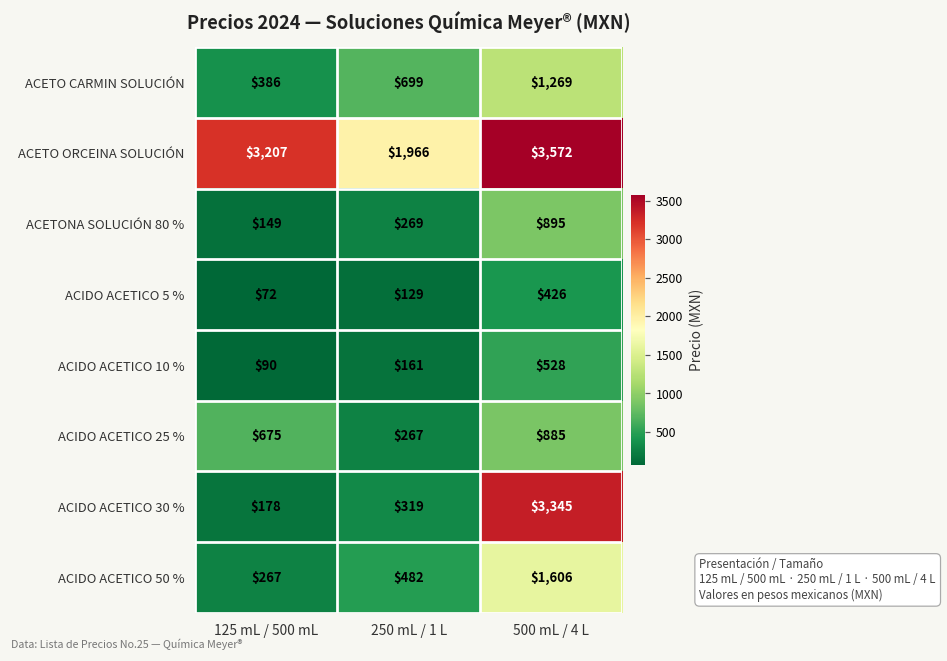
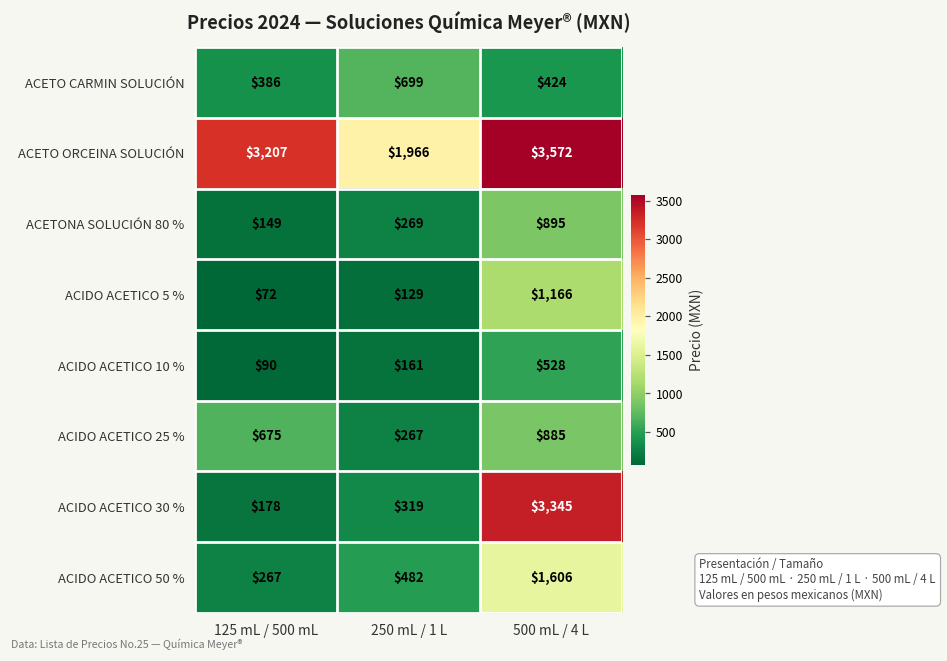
  {
    "ACETO CARMIN SOLUCIÓN": {
      "125 mL / 500 mL": "$386",
      "250 mL / 1 L": "$699",
-     "500 mL / 4 L": "$1,269"
+     "500 mL / 4 L": "$424"
    },
    "ACETO ORCEINA SOLUCIÓN": {
      "125 mL / 500 mL": "$3,207",
      "250 mL / 1 L": "$1,966",
      "500 mL / 4 L": "$3,572"
    },
    "ACETONA SOLUCIÓN 80 %": {
      "125 mL / 500 mL": "$149",
      "250 mL / 1 L": "$269",
      "500 mL / 4 L": "$895"
    },
    "ACIDO ACETICO 5 %": {
      "125 mL / 500 mL": "$72",
      "250 mL / 1 L": "$129",
-     "500 mL / 4 L": "$426"
+     "500 mL / 4 L": "$1,166"
    },
    "ACIDO ACETICO 10 %": {
      "125 mL / 500 mL": "$90",
      "250 mL / 1 L": "$161",
      "500 mL / 4 L": "$528"
    },
    "ACIDO ACETICO 25 %": {
      "125 mL / 500 mL": "$675",
      "250 mL / 1 L": "$267",
      "500 mL / 4 L": "$885"
    },
    "ACIDO ACETICO 30 %": {
      "125 mL / 500 mL": "$178",
      "250 mL / 1 L": "$319",
      "500 mL / 4 L": "$3,345"
    },
    "ACIDO ACETICO 50 %": {
      "125 mL / 500 mL": "$267",
      "250 mL / 1 L": "$482",
      "500 mL / 4 L": "$1,606"
    }
  }
